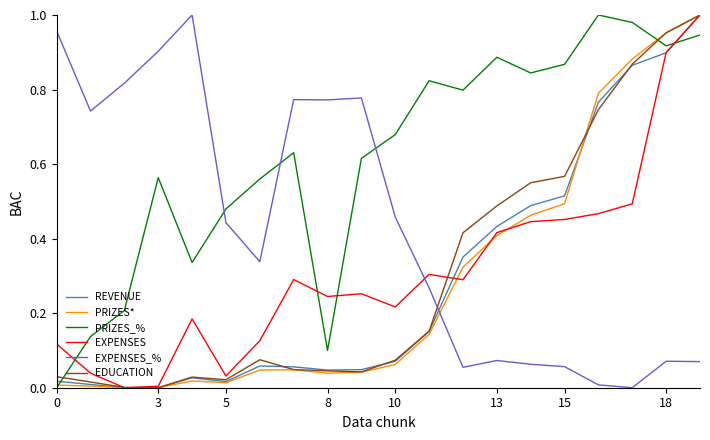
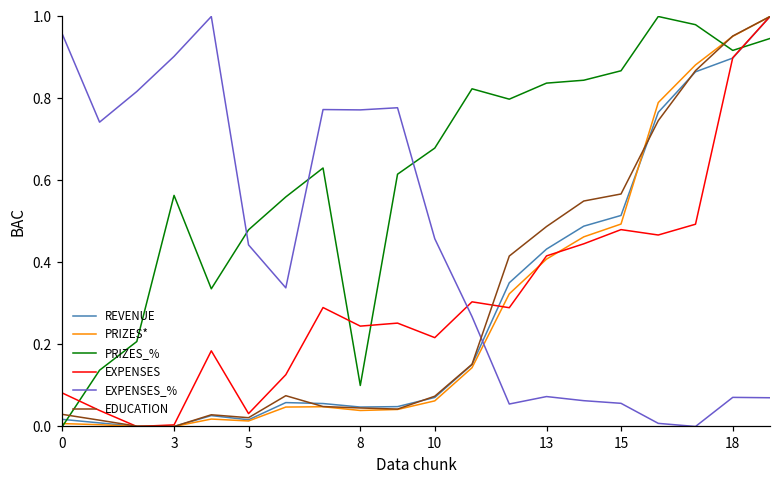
  {
    "PRIZES*": {
      "0": 0.01,
      "10": 0.06,
      "13": 0.41,
      "15": 0.49
    },
    "PRIZES_%": {
      "0": 0.00,
      "3": 0.56,
      "5": 0.48,
      "8": 0.10,
      "10": 0.68,
-     "13": 0.89,
+     "13": 0.84,
      "15": 0.87,
      "18": 0.92
    },
    "EXPENSES": {
-     "0": 0.12,
+     "0": 0.08,
      "5": 0.03,
      "8": 0.24,
      "10": 0.22,
      "13": 0.42,
-     "15": 0.45
+     "15": 0.48
    },
    "EDUCATION": {
      "0": 0.03,
      "13": 0.49,
      "15": 0.57
    }
  }
